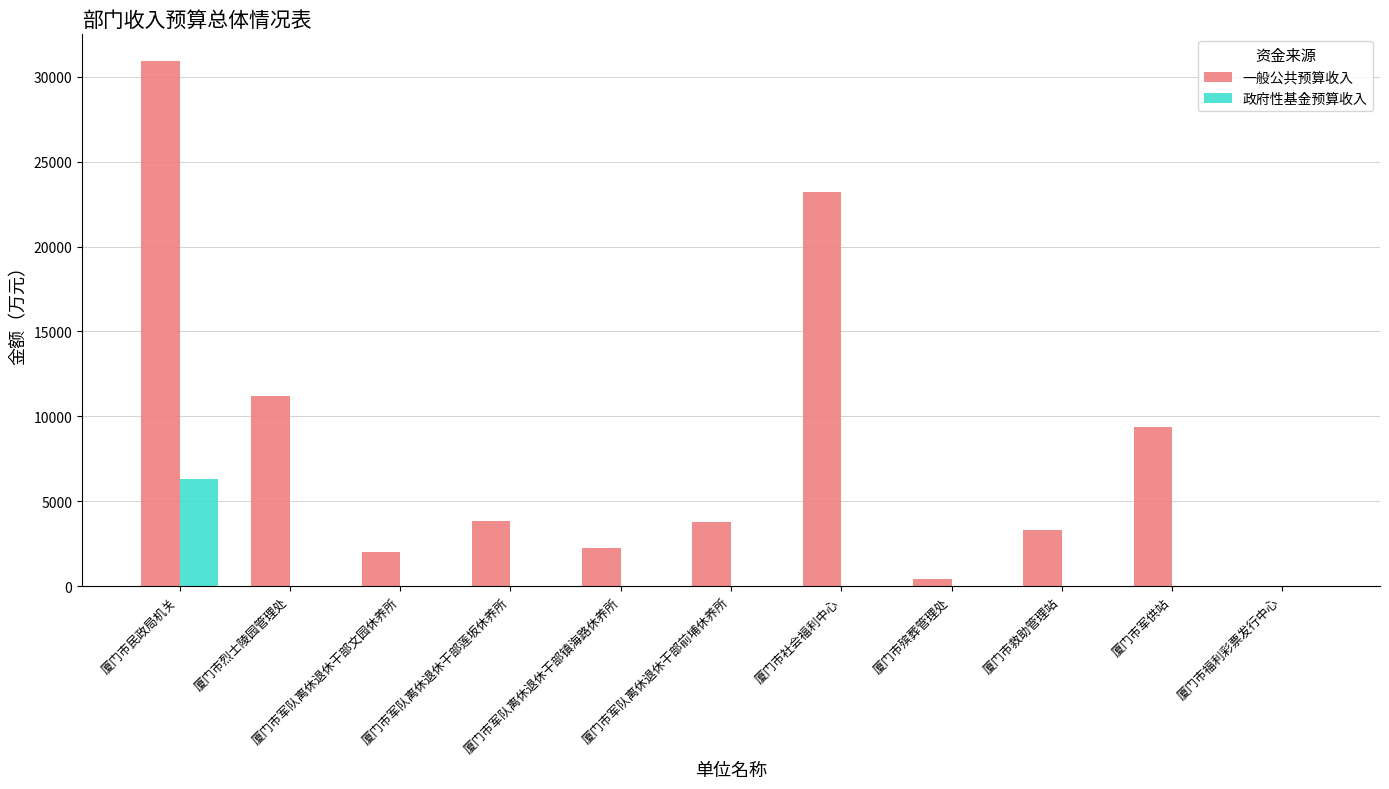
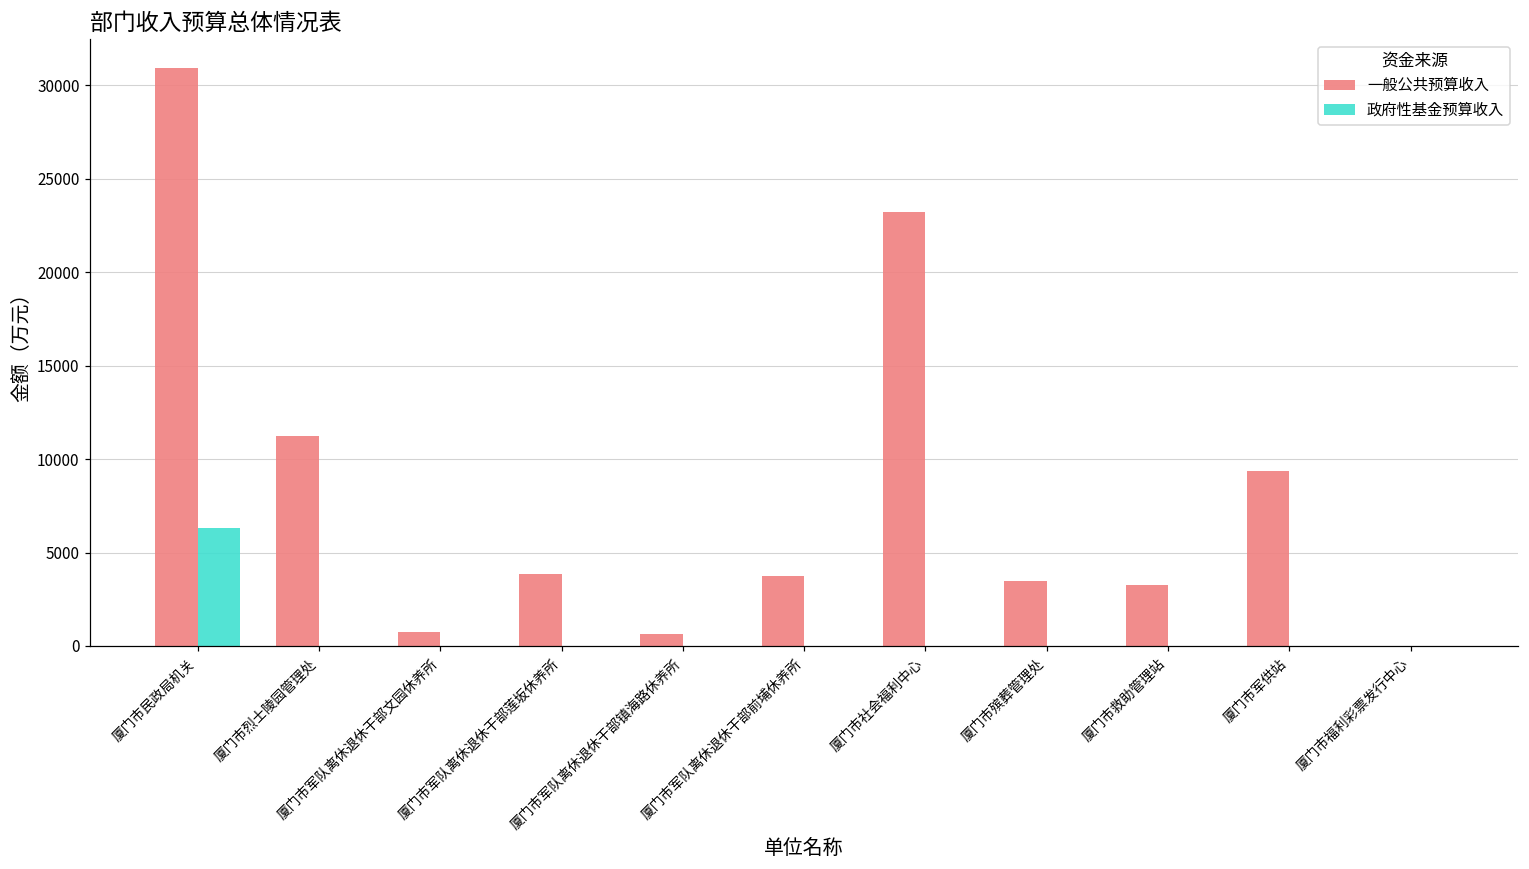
  {
    "一般公共预算收入": {
      "厦门市民政局机关": 30900,
      "厦门市烈士陵园管理处": 11200,
-     "厦门市军队离休退休干部文园休养所": 2000,
+     "厦门市军队离休退休干部文园休养所": 700,
      "厦门市军队离休退休干部莲坂休养所": 3800,
-     "厦门市军队离休退休干部镇海路休养所": 2200,
+     "厦门市军队离休退休干部镇海路休养所": 600,
      "厦门市军队离休退休干部前埔休养所": 3800,
      "厦门市社会福利中心": 23200,
-     "厦门市殡葬管理处": 400,
+     "厦门市殡葬管理处": 3500,
      "厦门市救助管理站": 3300,
      "厦门市军供站": 9400,
      "厦门市福利彩票发行中心": 0
    },
    "政府性基金预算收入": {
      "厦门市民政局机关": 6300,
      "厦门市烈士陵园管理处": 0,
      "厦门市军队离休退休干部文园休养所": 0,
      "厦门市军队离休退休干部莲坂休养所": 0,
      "厦门市军队离休退休干部镇海路休养所": 0,
      "厦门市军队离休退休干部前埔休养所": 0,
      "厦门市社会福利中心": 0,
      "厦门市殡葬管理处": 0,
      "厦门市救助管理站": 0,
      "厦门市军供站": 0,
      "厦门市福利彩票发行中心": 0
    }
  }
